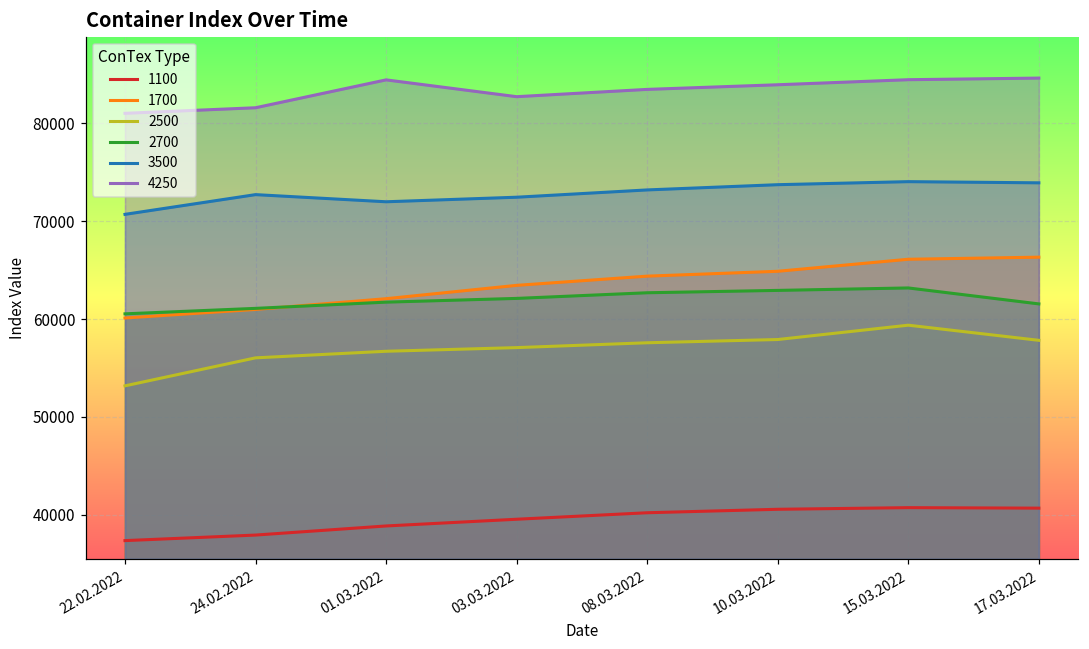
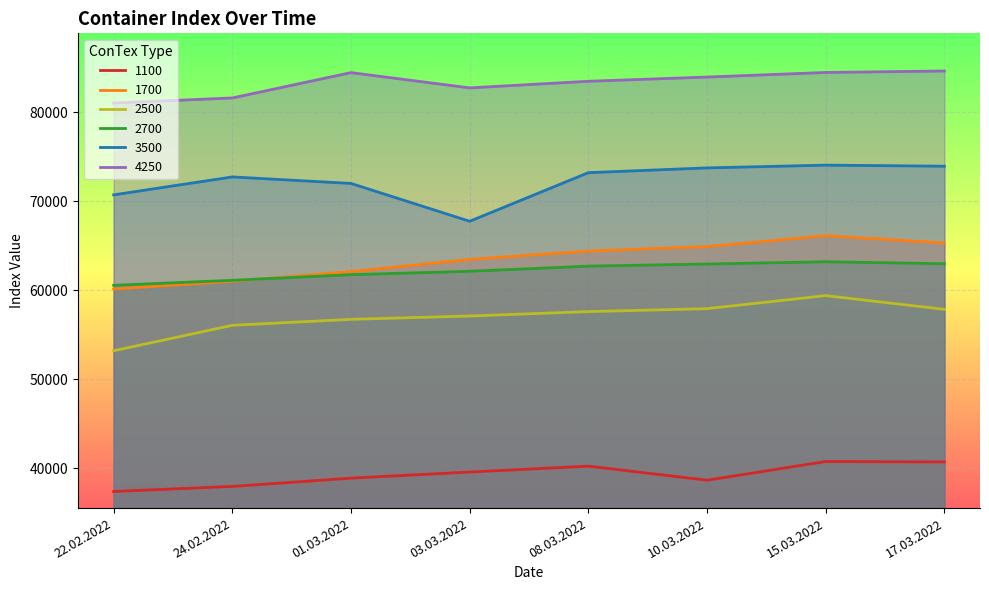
  {
    "1100": {
      "22.02.2022": 37000,
      "24.02.2022": 38000,
      "01.03.2022": 39000,
      "03.03.2022": 40000,
      "08.03.2022": 40000,
-     "10.03.2022": 41000,
+     "10.03.2022": 39000,
      "15.03.2022": 41000,
      "17.03.2022": 41000
    },
    "1700": {
      "22.02.2022": 60000,
      "01.03.2022": 62000,
      "03.03.2022": 63000,
      "08.03.2022": 64000,
      "10.03.2022": 65000,
      "15.03.2022": 66000,
-     "17.03.2022": 66000
+     "17.03.2022": 65000
    },
    "2500": {
      "22.02.2022": 53000,
      "24.02.2022": 56000,
      "01.03.2022": 57000,
      "03.03.2022": 57000,
      "08.03.2022": 58000,
      "10.03.2022": 58000,
      "15.03.2022": 59000,
      "17.03.2022": 58000
    },
    "2700": {
      "22.02.2022": 61000,
      "01.03.2022": 62000,
      "03.03.2022": 62000,
      "08.03.2022": 63000,
      "10.03.2022": 63000,
      "15.03.2022": 63000,
-     "17.03.2022": 62000
+     "17.03.2022": 63000
    },
    "3500": {
      "22.02.2022": 71000,
      "24.02.2022": 73000,
      "01.03.2022": 72000,
-     "03.03.2022": 72000,
+     "03.03.2022": 68000,
      "08.03.2022": 73000,
      "10.03.2022": 74000,
      "15.03.2022": 74000,
      "17.03.2022": 74000
    },
    "4250": {
      "24.02.2022": 82000,
      "01.03.2022": 84000,
      "03.03.2022": 83000,
      "08.03.2022": 83000,
      "10.03.2022": 84000,
      "15.03.2022": 84000,
      "17.03.2022": 85000
    }
  }
